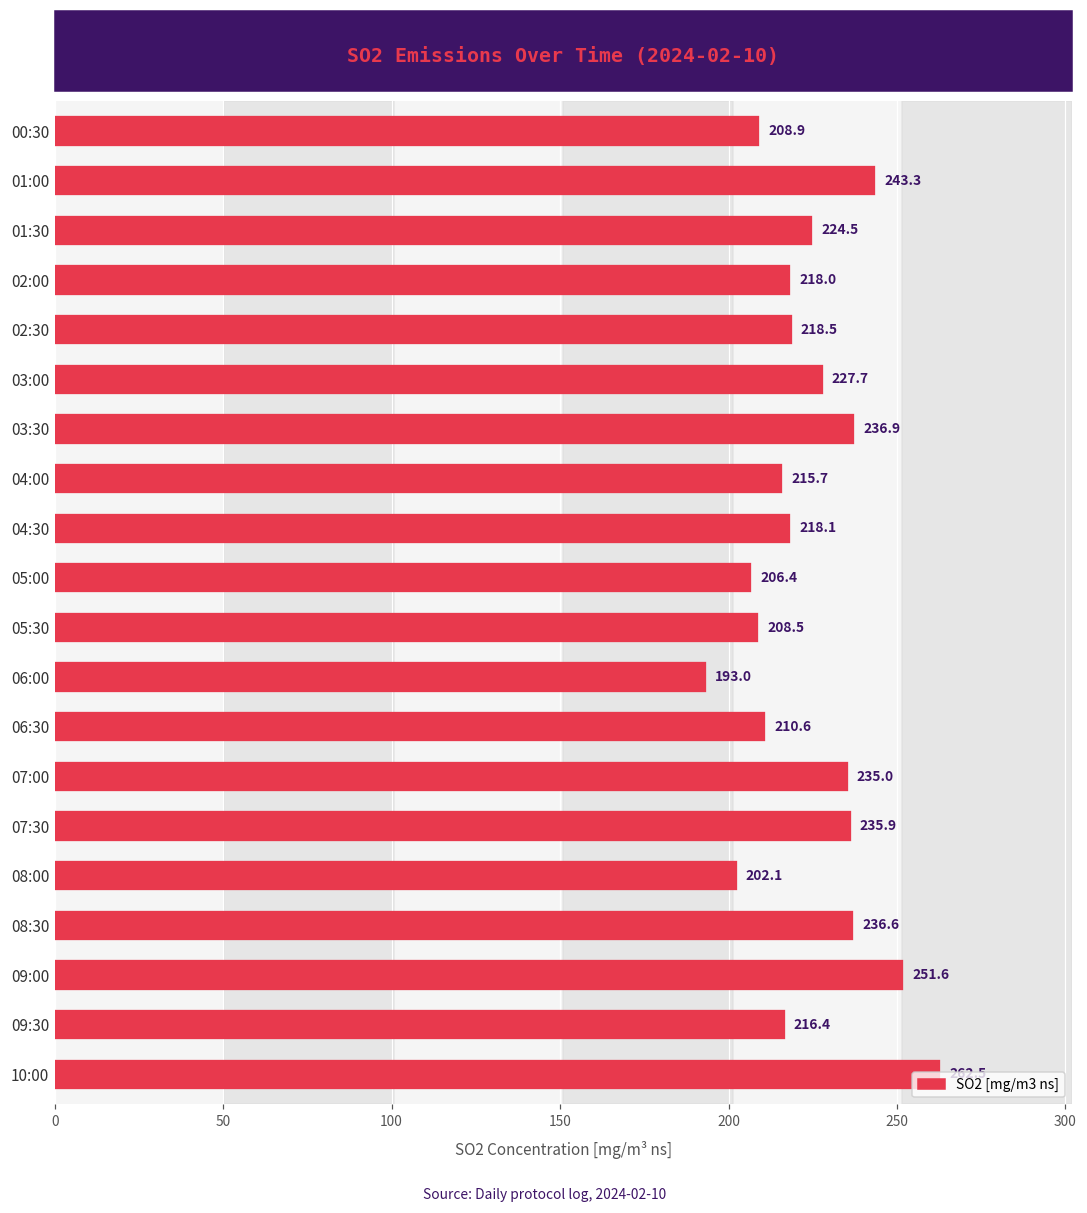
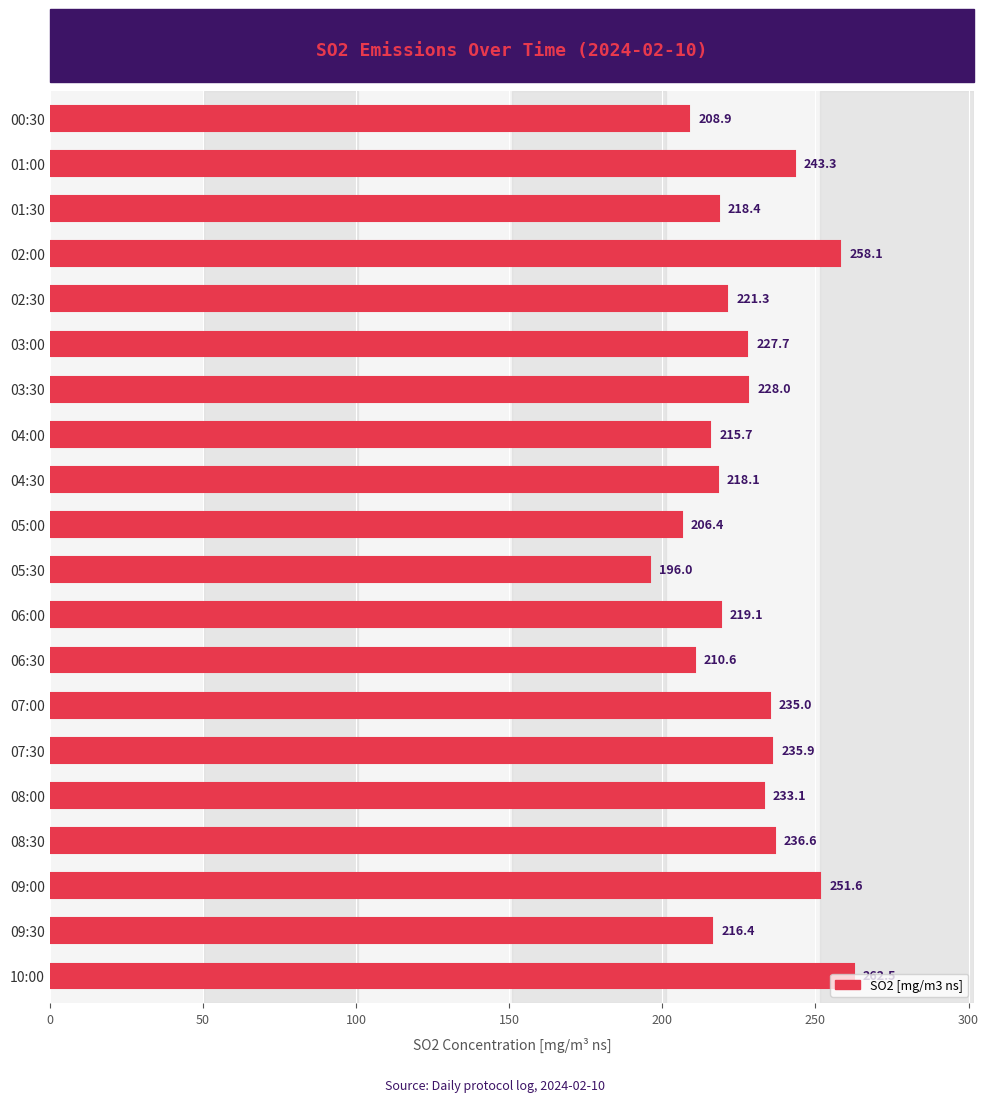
  {
    "00:30": 208.9,
    "01:00": 243.3,
-   "01:30": 224.5,
-   "02:00": 218.0,
-   "02:30": 218.5,
+   "01:30": 218.4,
+   "02:00": 258.1,
+   "02:30": 221.3,
    "03:00": 227.7,
-   "03:30": 236.9,
+   "03:30": 228.0,
    "04:00": 215.7,
    "04:30": 218.1,
    "05:00": 206.4,
-   "05:30": 208.5,
-   "06:00": 193.0,
+   "05:30": 196.0,
+   "06:00": 219.1,
    "06:30": 210.6,
    "07:00": 235.0,
    "07:30": 235.9,
-   "08:00": 202.1,
+   "08:00": 233.1,
    "08:30": 236.6,
    "09:00": 251.6,
    "09:30": 216.4
  }
